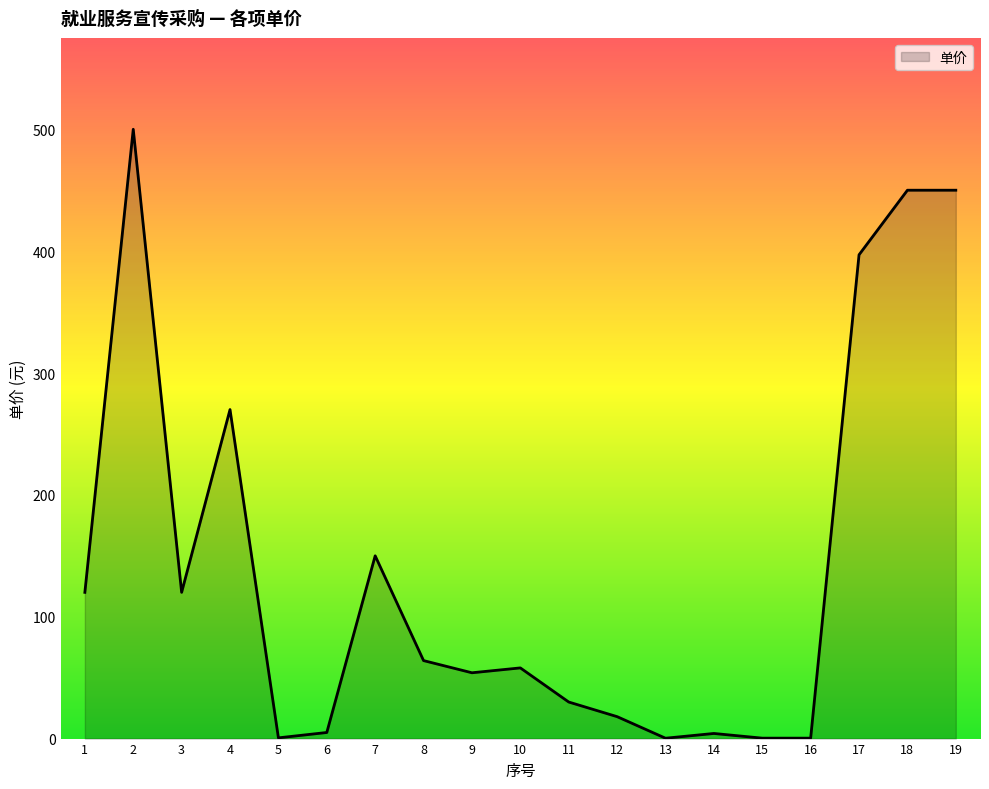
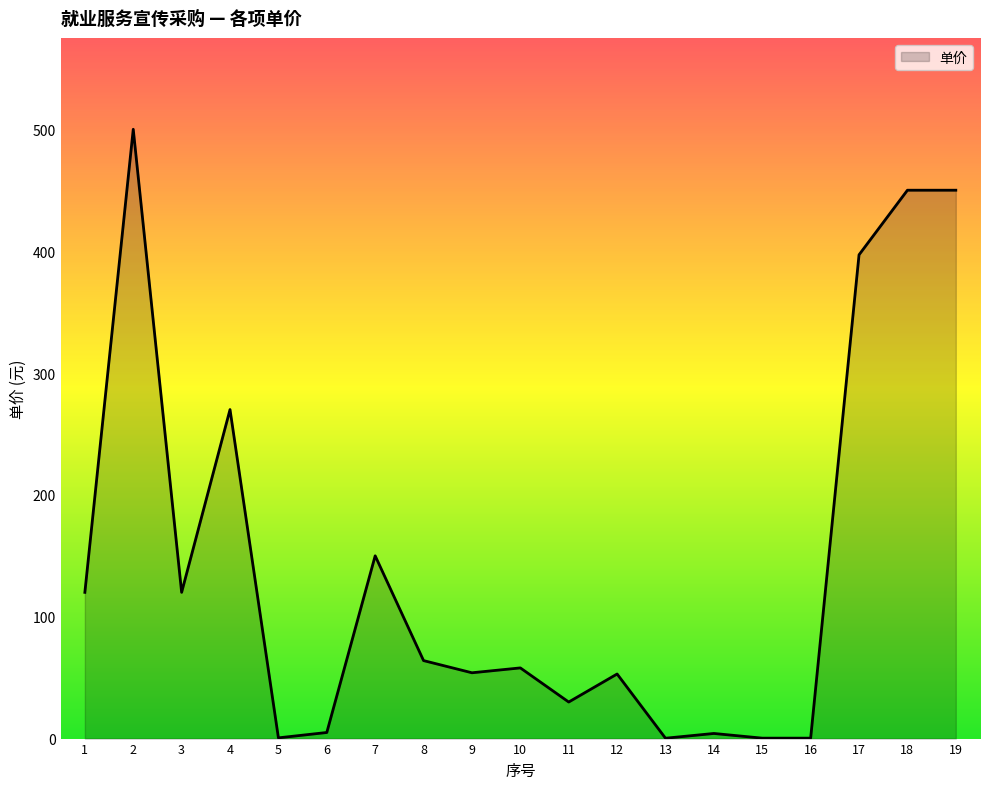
  {
    "1": 120,
    "2": 500,
    "3": 120,
    "4": 270,
    "5": 1,
    "6": 5,
    "7": 150,
    "8": 64,
    "9": 54,
    "10": 58,
    "11": 30,
-   "12": 18,
+   "12": 53,
    "13": 0,
    "14": 4,
    "15": 0,
    "16": 0,
    "17": 397,
    "18": 450,
    "19": 450
  }
